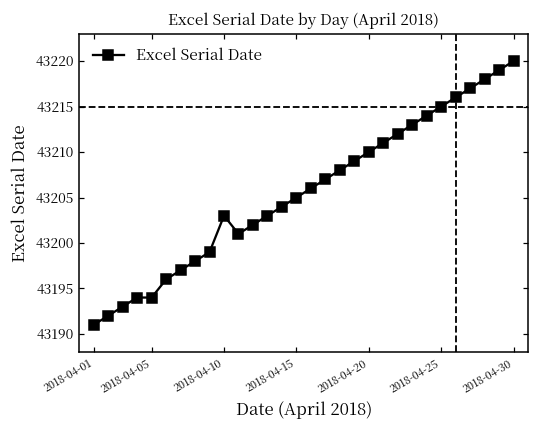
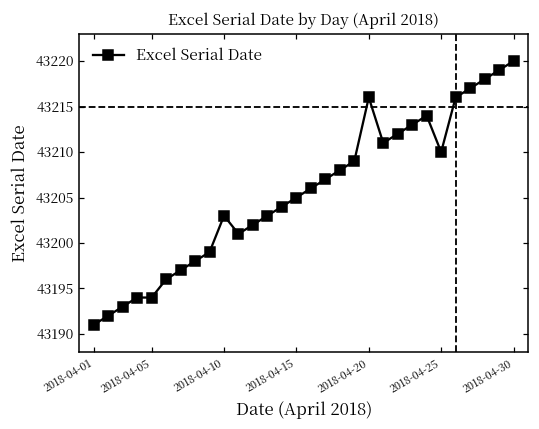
  {
    "2018-04-01": 43191,
    "2018-04-05": 43194,
    "2018-04-10": 43203,
    "2018-04-15": 43205,
-   "2018-04-20": 43210,
-   "2018-04-25": 43215,
+   "2018-04-20": 43216,
+   "2018-04-25": 43210,
    "2018-04-30": 43220
  }
